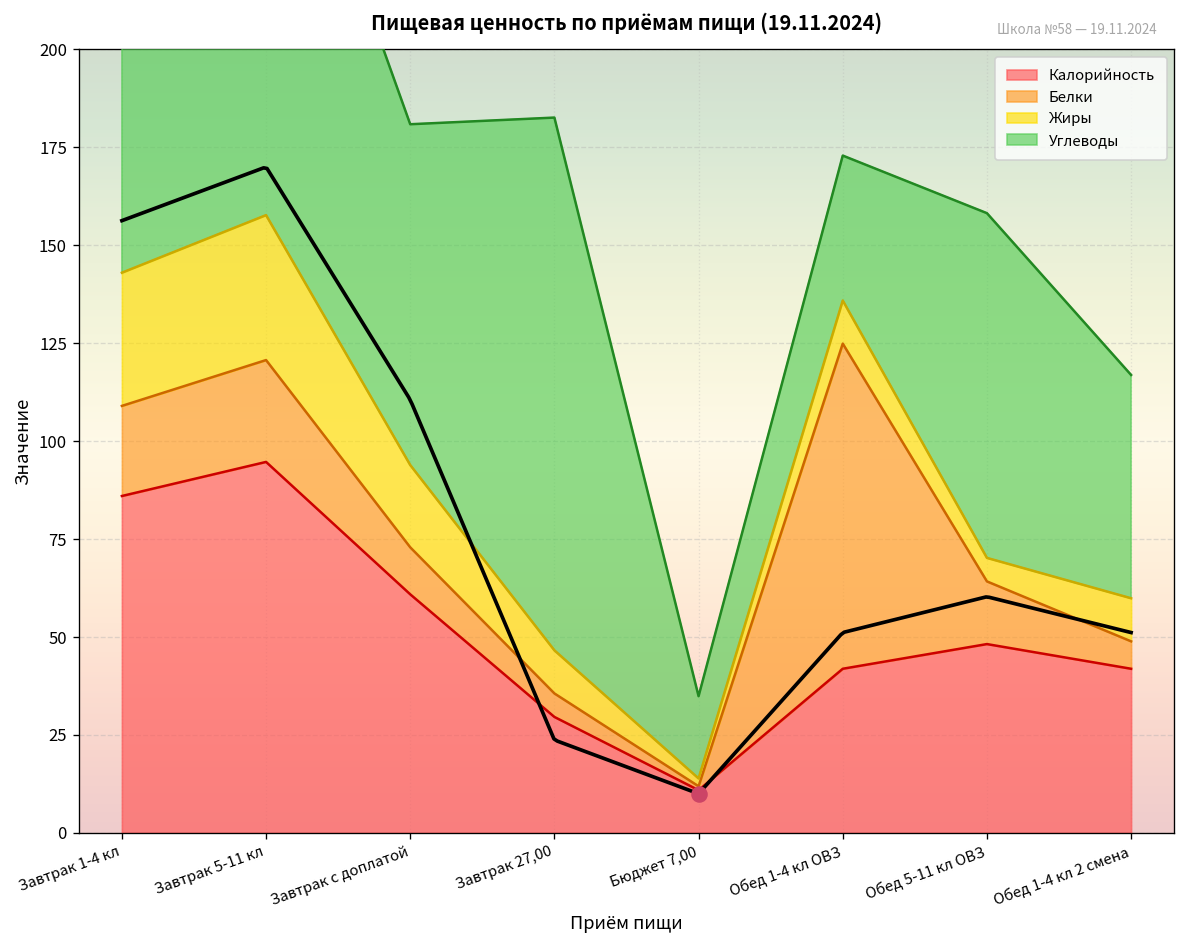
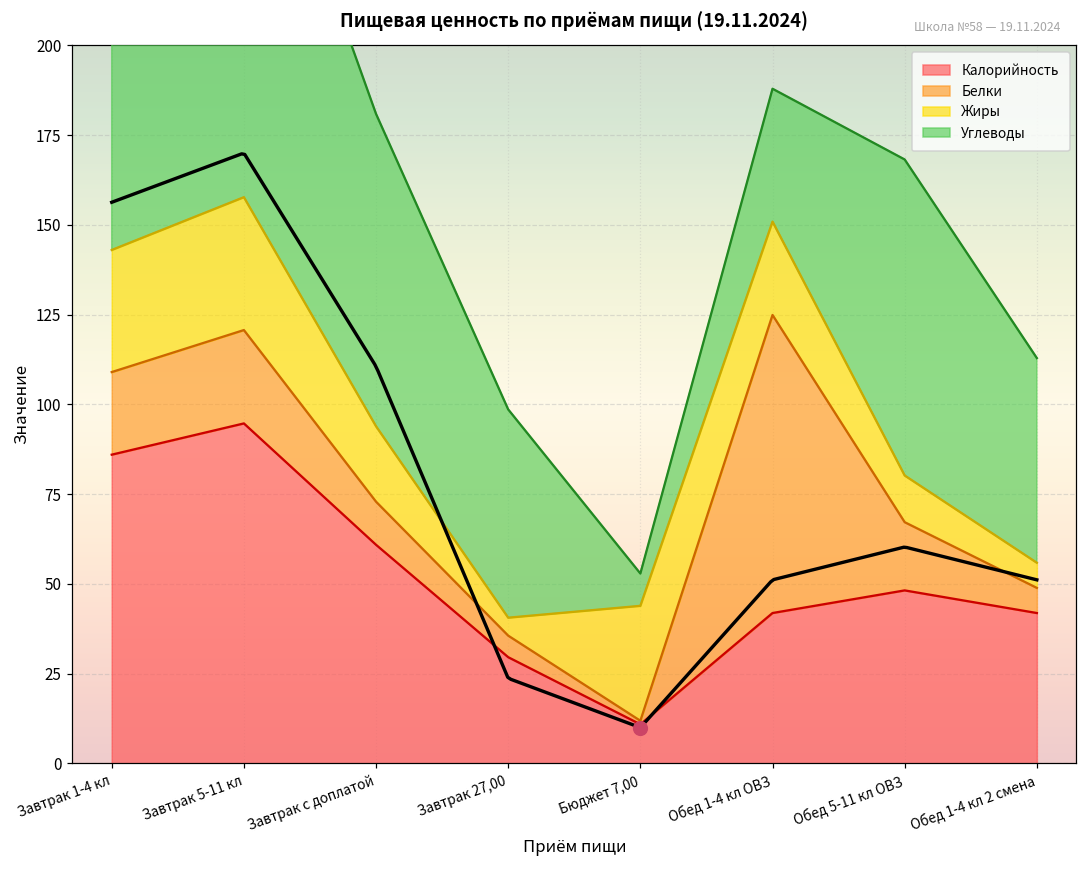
  {
    "Белки": {
      "Завтрак 1-4 кл": 23,
      "Завтрак 5-11 кл": 26,
      "Завтрак с доплатой": 12,
      "Завтрак 27,00": 6,
      "Бюджет 7,00": 1,
      "Обед 1-4 кл ОВЗ": 83,
-     "Обед 5-11 кл ОВЗ": 16,
+     "Обед 5-11 кл ОВЗ": 19,
      "Обед 1-4 кл 2 смена": 7
    },
    "Жиры": {
      "Завтрак 1-4 кл": 34,
      "Завтрак 5-11 кл": 37,
      "Завтрак с доплатой": 21,
-     "Завтрак 27,00": 11,
-     "Бюджет 7,00": 2,
-     "Обед 1-4 кл ОВЗ": 11,
-     "Обед 5-11 кл ОВЗ": 6,
-     "Обед 1-4 кл 2 смена": 11
+     "Завтрак 27,00": 5,
+     "Бюджет 7,00": 32,
+     "Обед 1-4 кл ОВЗ": 26,
+     "Обед 5-11 кл ОВЗ": 13,
+     "Обед 1-4 кл 2 смена": 7
    },
    "Углеводы": {
      "Завтрак с доплатой": 87,
-     "Завтрак 27,00": 136,
-     "Бюджет 7,00": 21,
+     "Завтрак 27,00": 58,
+     "Бюджет 7,00": 9,
      "Обед 1-4 кл ОВЗ": 37,
      "Обед 5-11 кл ОВЗ": 88,
      "Обед 1-4 кл 2 смена": 57
    }
  }
